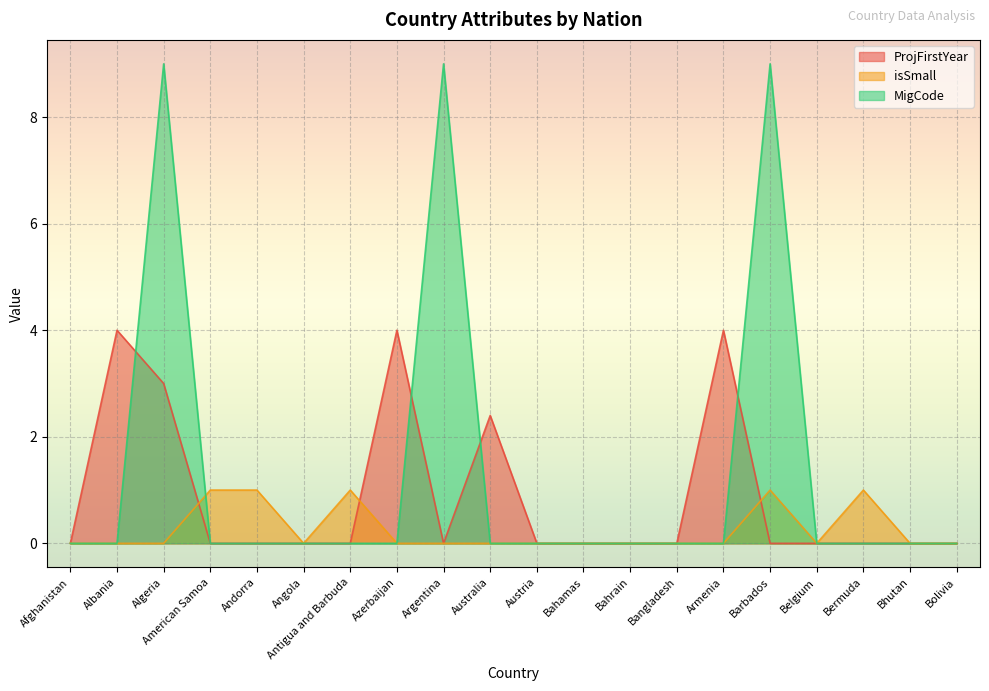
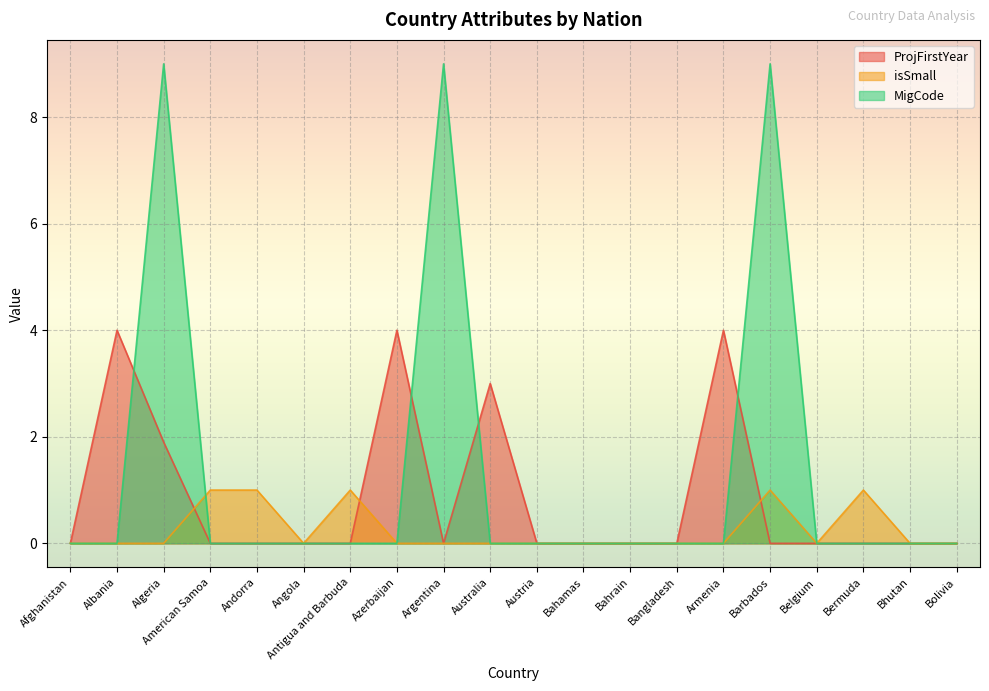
  {
    "ProjFirstYear": {
      "Albania": 4.0,
-     "Algeria": 3.0,
+     "Algeria": 1.9,
      "Azerbaijan": 4.0,
-     "Australia": 2.4,
+     "Australia": 3.0,
      "Armenia": 4.0,
      "Barbados": 0.0
    },
    "isSmall": {
      "Algeria": 0.0,
      "American Samoa": 1.0,
      "Andorra": 1.0,
      "Antigua and Barbuda": 1.0,
      "Barbados": 1.0,
      "Bermuda": 1.0
    },
    "MigCode": {
      "Algeria": 9.0,
      "Argentina": 9.0,
      "Barbados": 9.0
    }
  }
